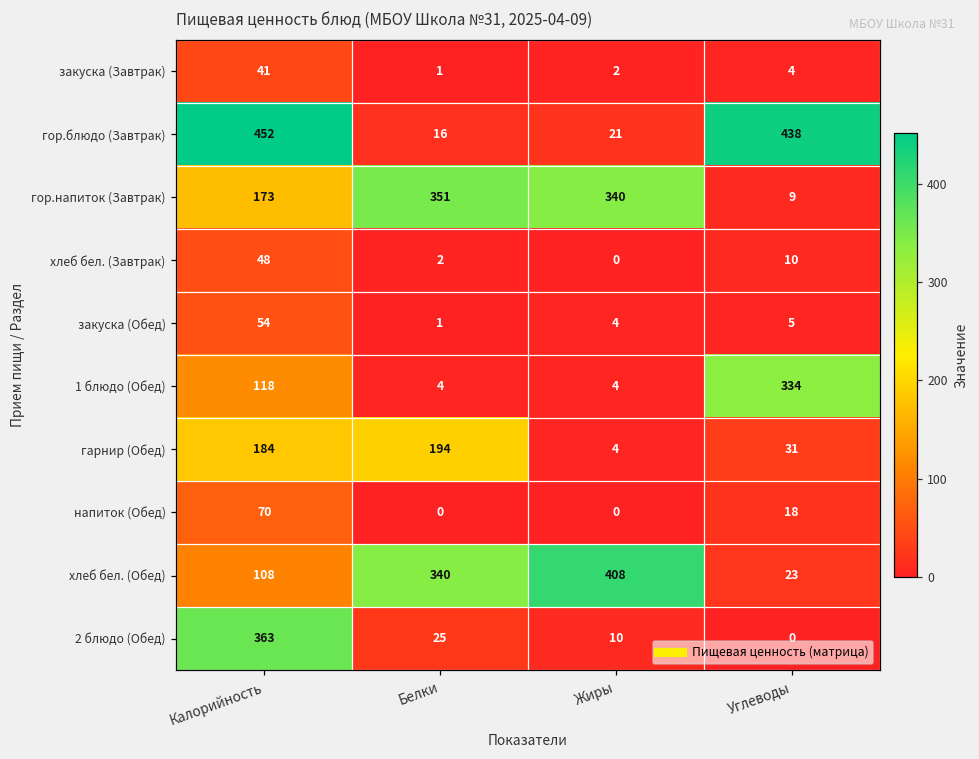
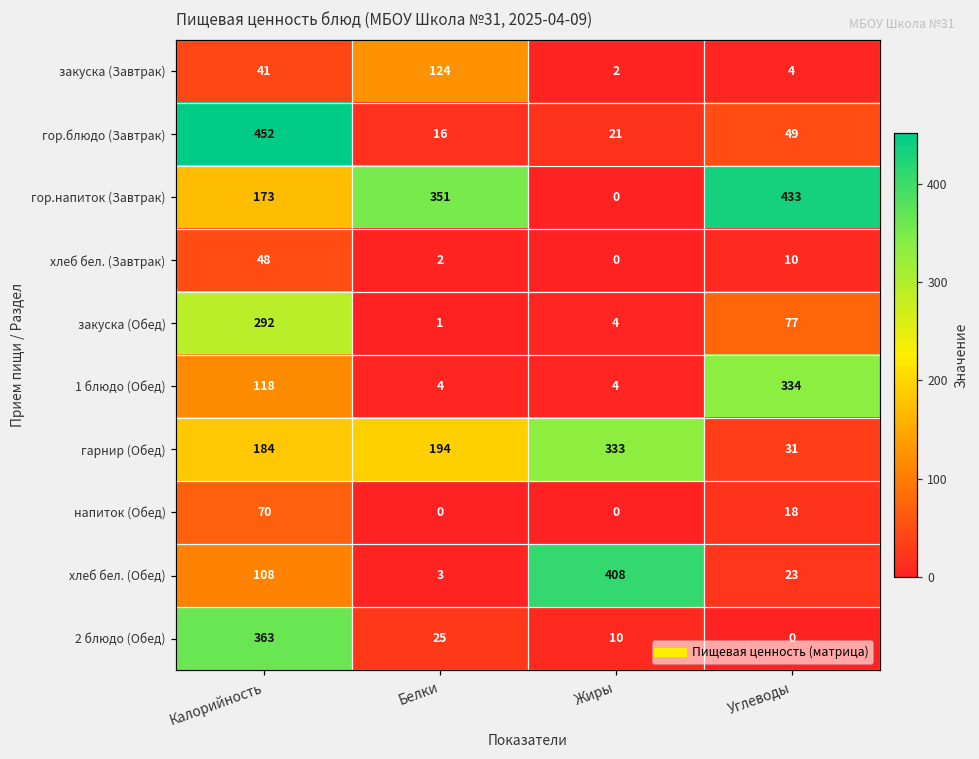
  {
    "закуска (Завтрак)": {
      "Калорийность": 41,
-     "Белки": 1,
+     "Белки": 124,
      "Жиры": 2,
      "Углеводы": 4
    },
    "гор.блюдо (Завтрак)": {
      "Калорийность": 452,
      "Белки": 16,
      "Жиры": 21,
-     "Углеводы": 438
+     "Углеводы": 49
    },
    "гор.напиток (Завтрак)": {
      "Калорийность": 173,
      "Белки": 351,
-     "Жиры": 340,
-     "Углеводы": 9
+     "Жиры": 0,
+     "Углеводы": 433
    },
    "хлеб бел. (Завтрак)": {
      "Калорийность": 48,
      "Белки": 2,
      "Жиры": 0,
      "Углеводы": 10
    },
    "закуска (Обед)": {
-     "Калорийность": 54,
+     "Калорийность": 292,
      "Белки": 1,
      "Жиры": 4,
-     "Углеводы": 5
+     "Углеводы": 77
    },
    "1 блюдо (Обед)": {
      "Калорийность": 118,
      "Белки": 4,
      "Жиры": 4,
      "Углеводы": 334
    },
    "гарнир (Обед)": {
      "Калорийность": 184,
      "Белки": 194,
-     "Жиры": 4,
+     "Жиры": 333,
      "Углеводы": 31
    },
    "напиток (Обед)": {
      "Калорийность": 70,
      "Белки": 0,
      "Жиры": 0,
      "Углеводы": 18
    },
    "хлеб бел. (Обед)": {
      "Калорийность": 108,
-     "Белки": 340,
+     "Белки": 3,
      "Жиры": 408,
      "Углеводы": 23
    },
    "2 блюдо (Обед)": {
      "Калорийность": 363,
      "Белки": 25,
      "Жиры": 10
    }
  }
